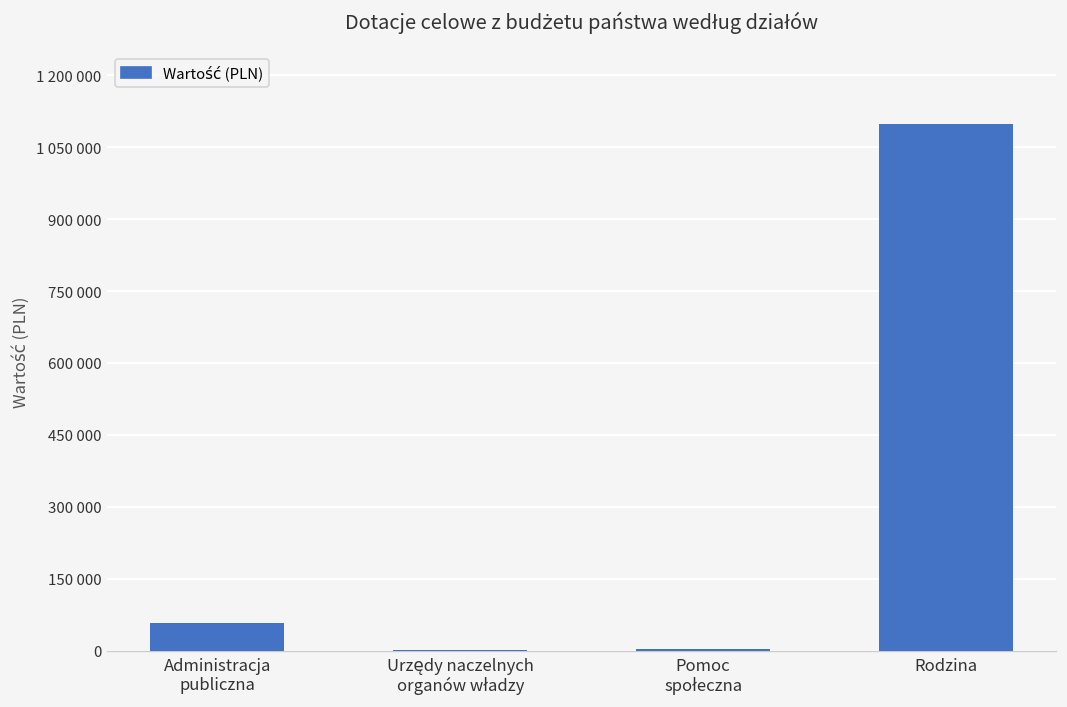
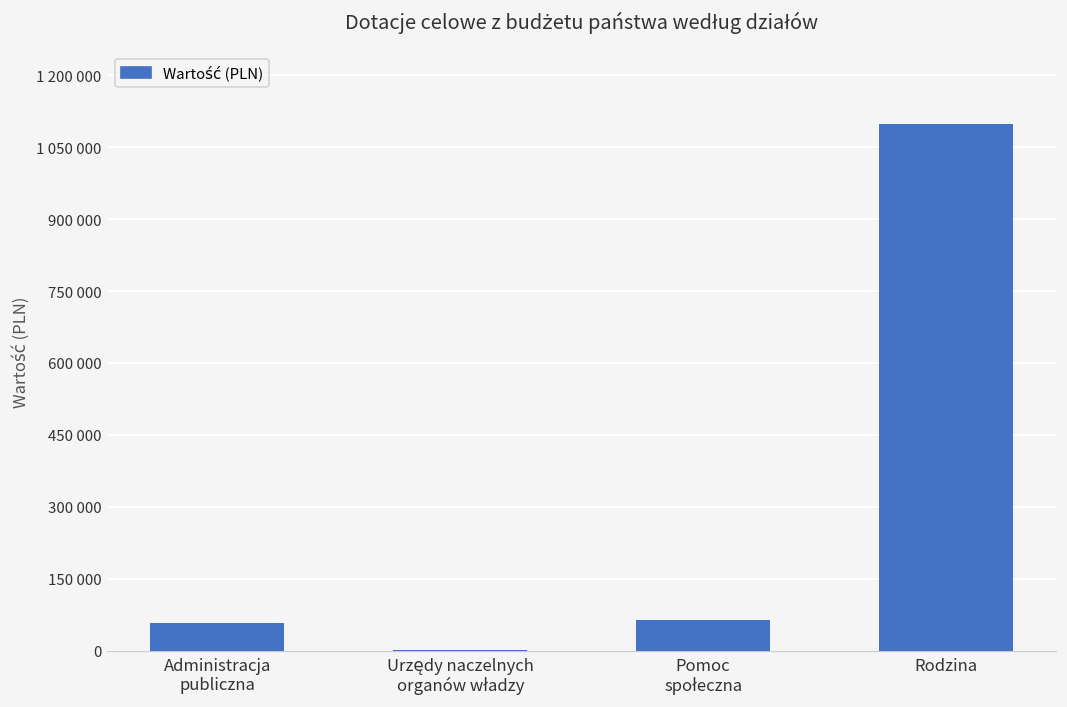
  {
    "Administracja publiczna": 60000,
-   "Pomoc społeczna": 0,
+   "Pomoc społeczna": 60000,
    "Rodzina": 1100000
  }
